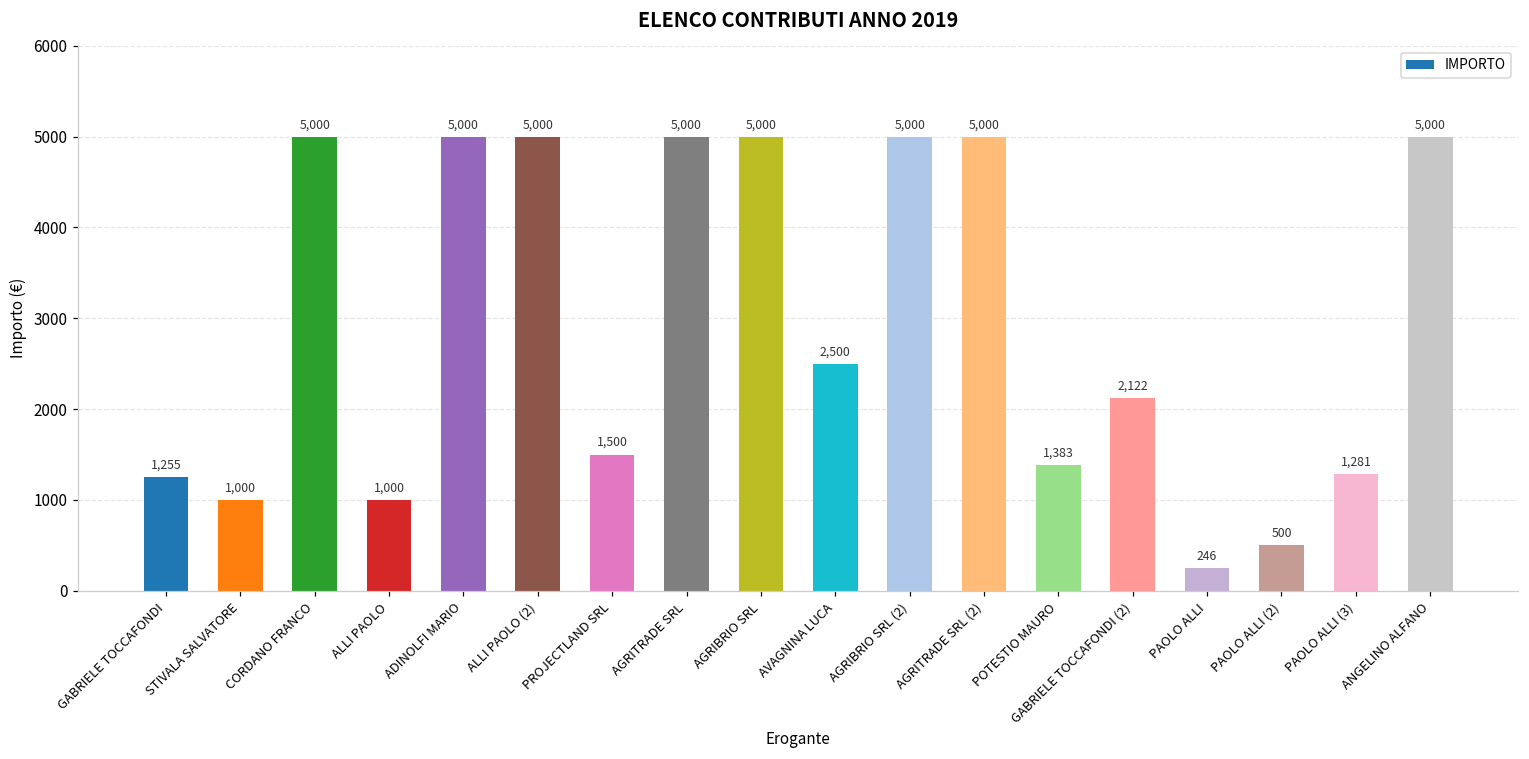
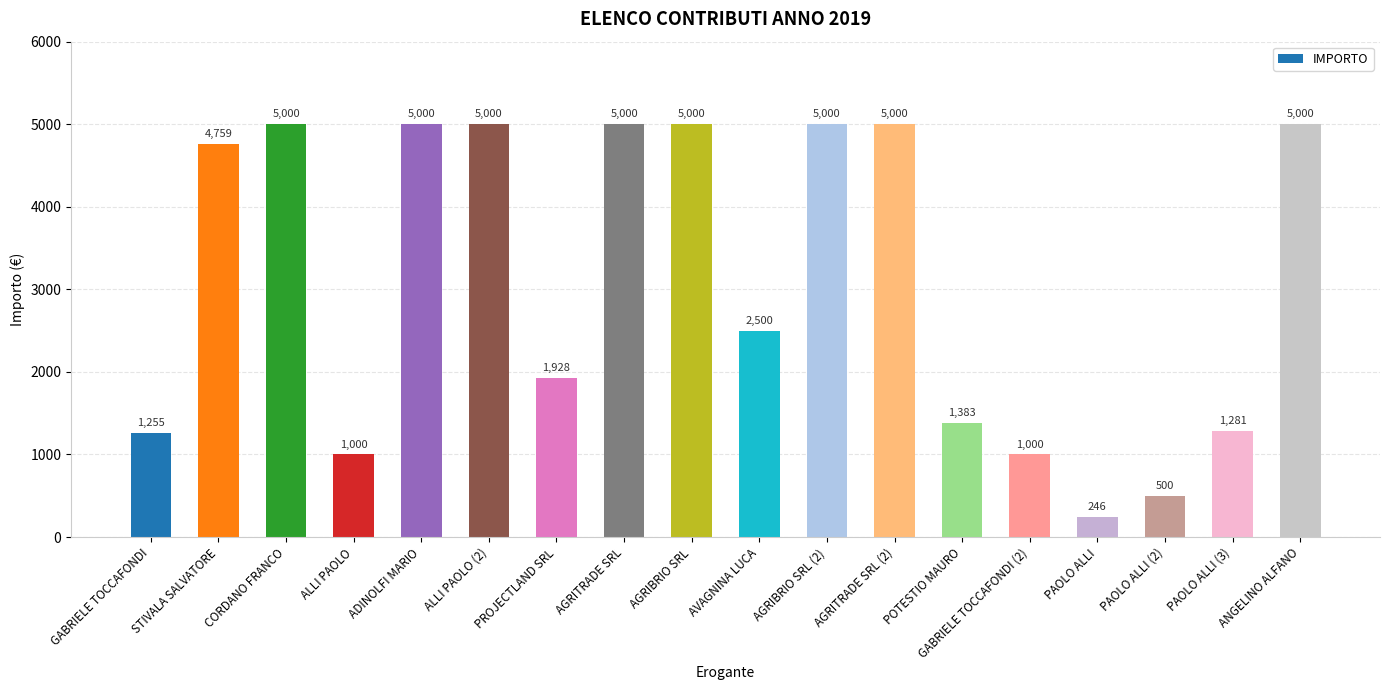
  {
    "GABRIELE TOCCAFONDI": "1,255",
-   "STIVALA SALVATORE": "1,000",
+   "STIVALA SALVATORE": "4,759",
    "CORDANO FRANCO": "5,000",
    "ALLI PAOLO": "1,000",
    "ADINOLFI MARIO": "5,000",
    "ALLI PAOLO (2)": "5,000",
-   "PROJECTLAND SRL": "1,500",
+   "PROJECTLAND SRL": "1,928",
    "AGRITRADE SRL": "5,000",
    "AGRIBRIO SRL": "5,000",
    "AVAGNINA LUCA": "2,500",
    "AGRIBRIO SRL (2)": "5,000",
    "AGRITRADE SRL (2)": "5,000",
    "POTESTIO MAURO": "1,383",
-   "GABRIELE TOCCAFONDI (2)": "2,122",
+   "GABRIELE TOCCAFONDI (2)": "1,000",
    "PAOLO ALLI": "246",
    "PAOLO ALLI (2)": "500",
    "PAOLO ALLI (3)": "1,281",
    "ANGELINO ALFANO": "5,000"
  }
